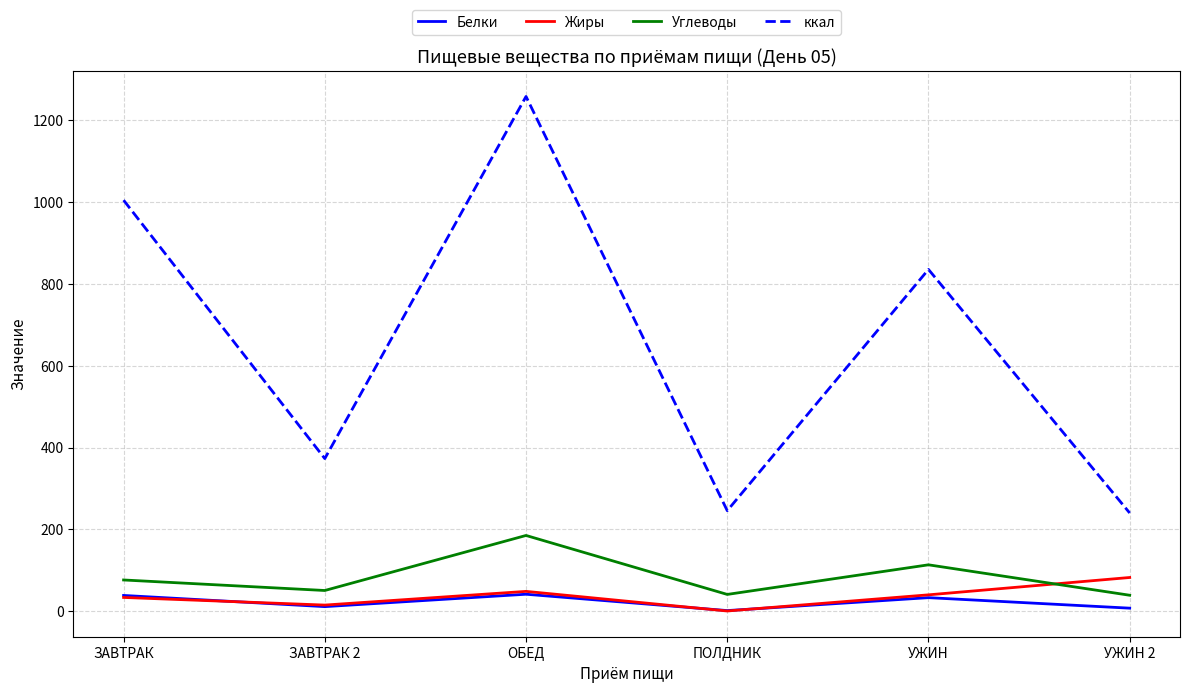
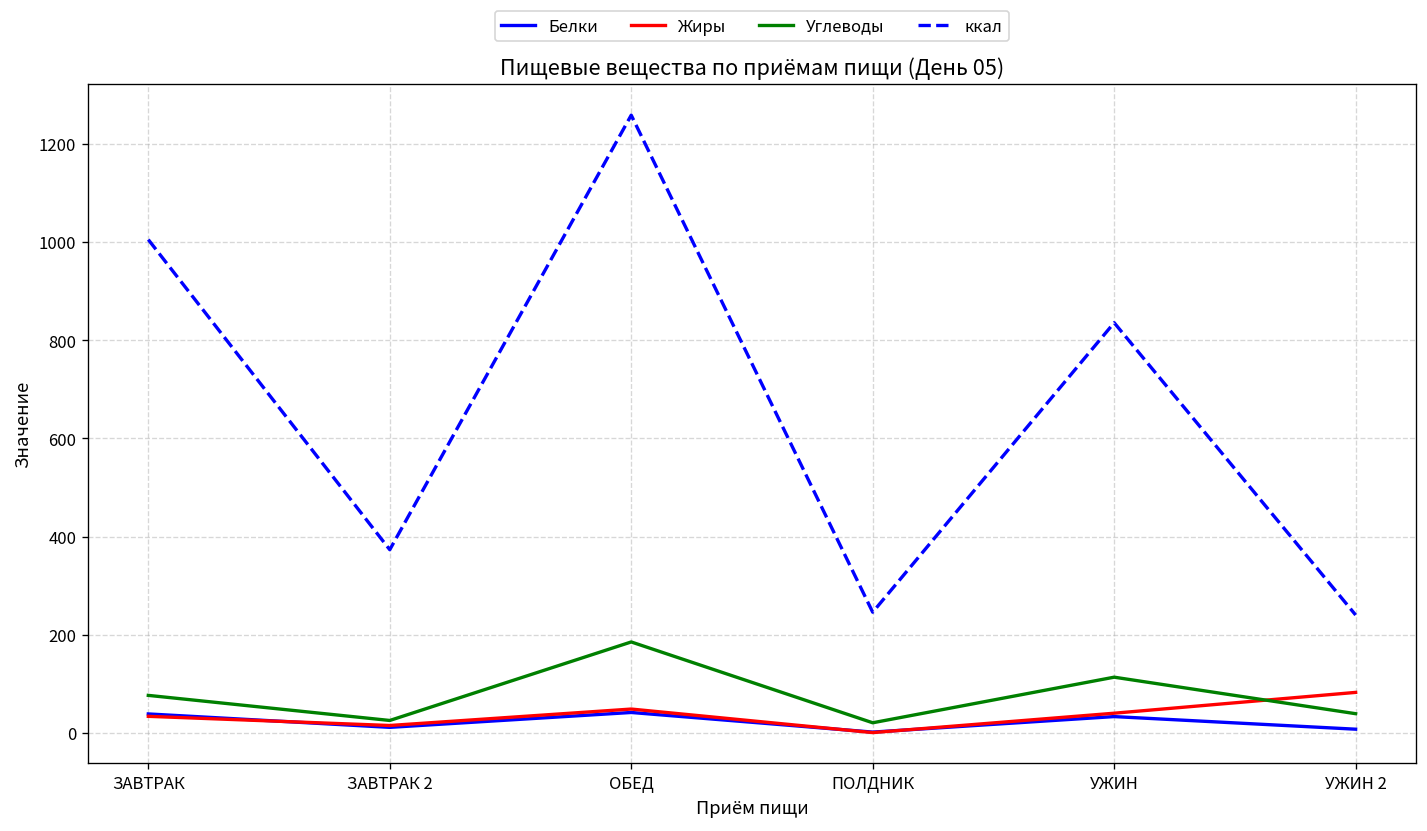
  {
    "Жиры": {
      "ОБЕД": 50,
      "УЖИН": 40,
      "УЖИН 2": 80
    },
    "Углеводы": {
      "ЗАВТРАК": 80,
-     "ЗАВТРАК 2": 50,
+     "ЗАВТРАК 2": 30,
      "ОБЕД": 190,
-     "ПОЛДНИК": 40,
+     "ПОЛДНИК": 20,
      "УЖИН": 110,
      "УЖИН 2": 40
    }
  }
